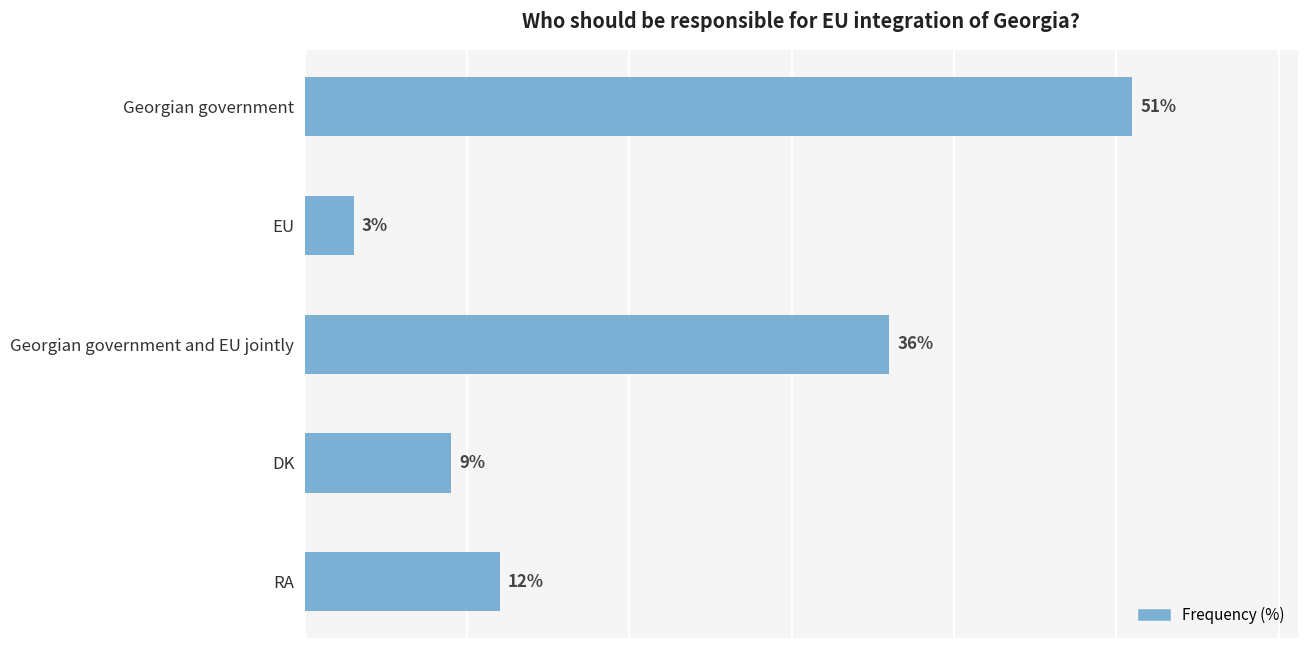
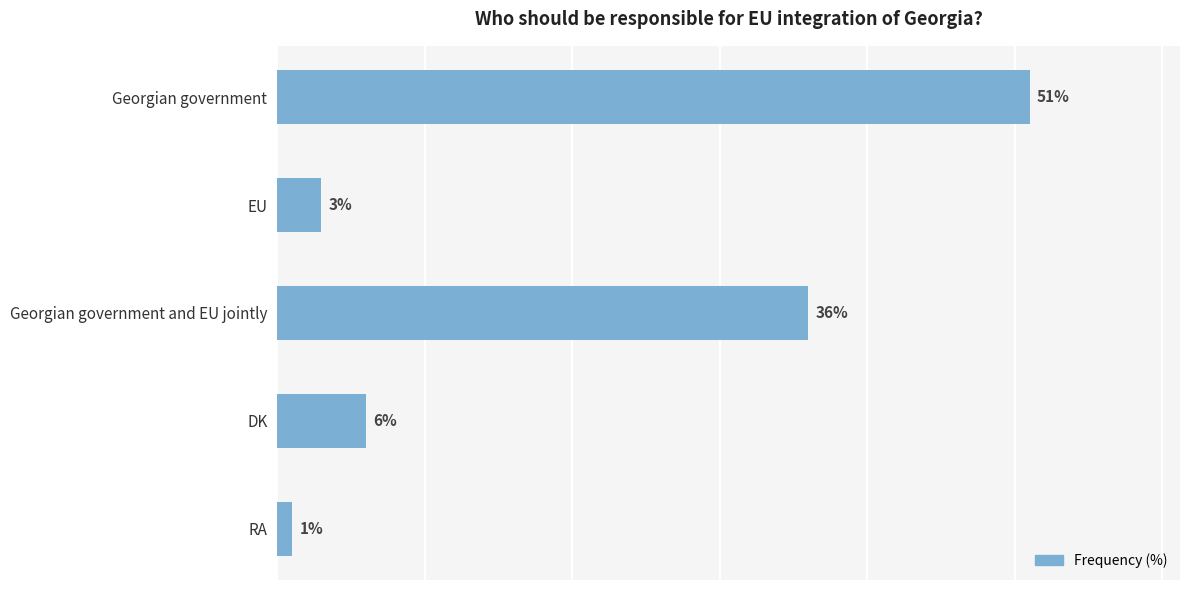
  {
    "Georgian government": "51%",
    "EU": "3%",
    "Georgian government and EU jointly": "36%",
-   "DK": "9%",
-   "RA": "12%"
+   "DK": "6%",
+   "RA": "1%"
  }
